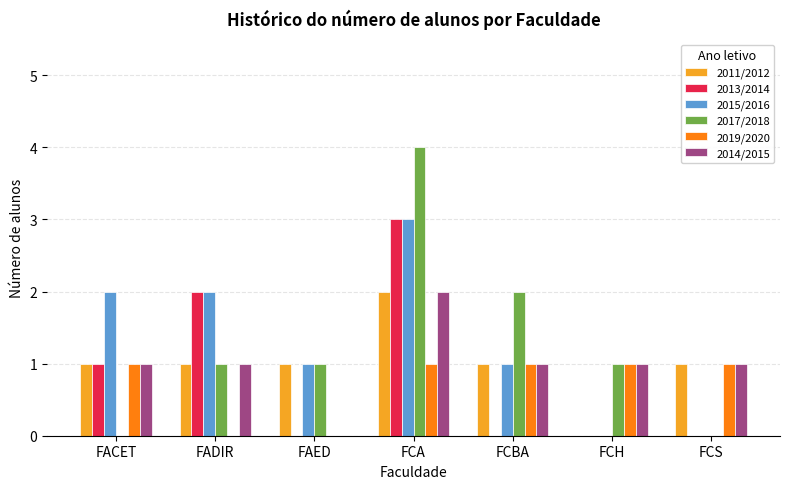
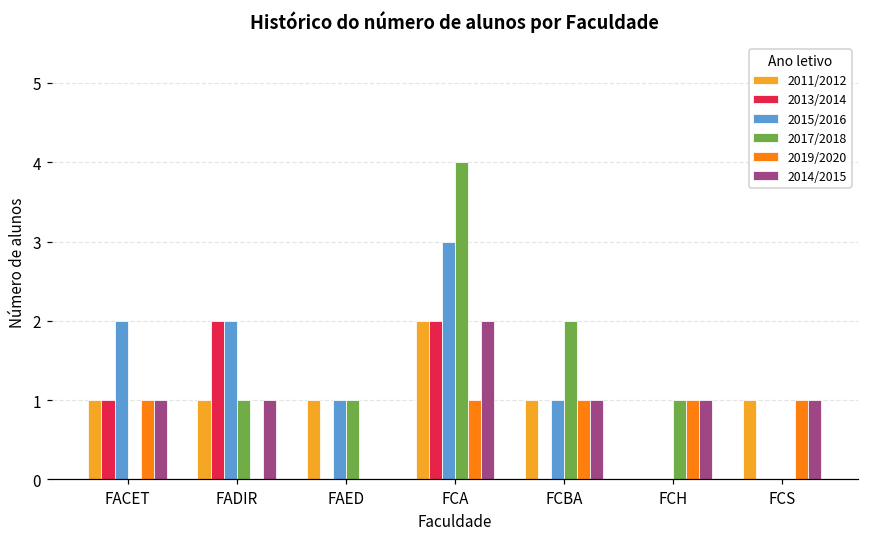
  {
    "2013/2014": {
      "FACET": 1,
      "FADIR": 2,
      "FAED": 0,
-     "FCA": 3,
+     "FCA": 2,
      "FCBA": 0,
      "FCH": 0,
      "FCS": 0
    },
    "2015/2016": {
      "FACET": 2,
      "FADIR": 2,
      "FAED": 1,
      "FCA": 3,
      "FCBA": 1,
      "FCH": 0,
      "FCS": 0
    },
    "2017/2018": {
      "FACET": 0,
      "FADIR": 1,
      "FAED": 1,
      "FCA": 4,
      "FCBA": 2,
      "FCH": 1,
      "FCS": 0
    },
    "2014/2015": {
      "FACET": 1,
      "FADIR": 1,
      "FAED": 0,
      "FCA": 2,
      "FCBA": 1,
      "FCH": 1,
      "FCS": 1
    }
  }
